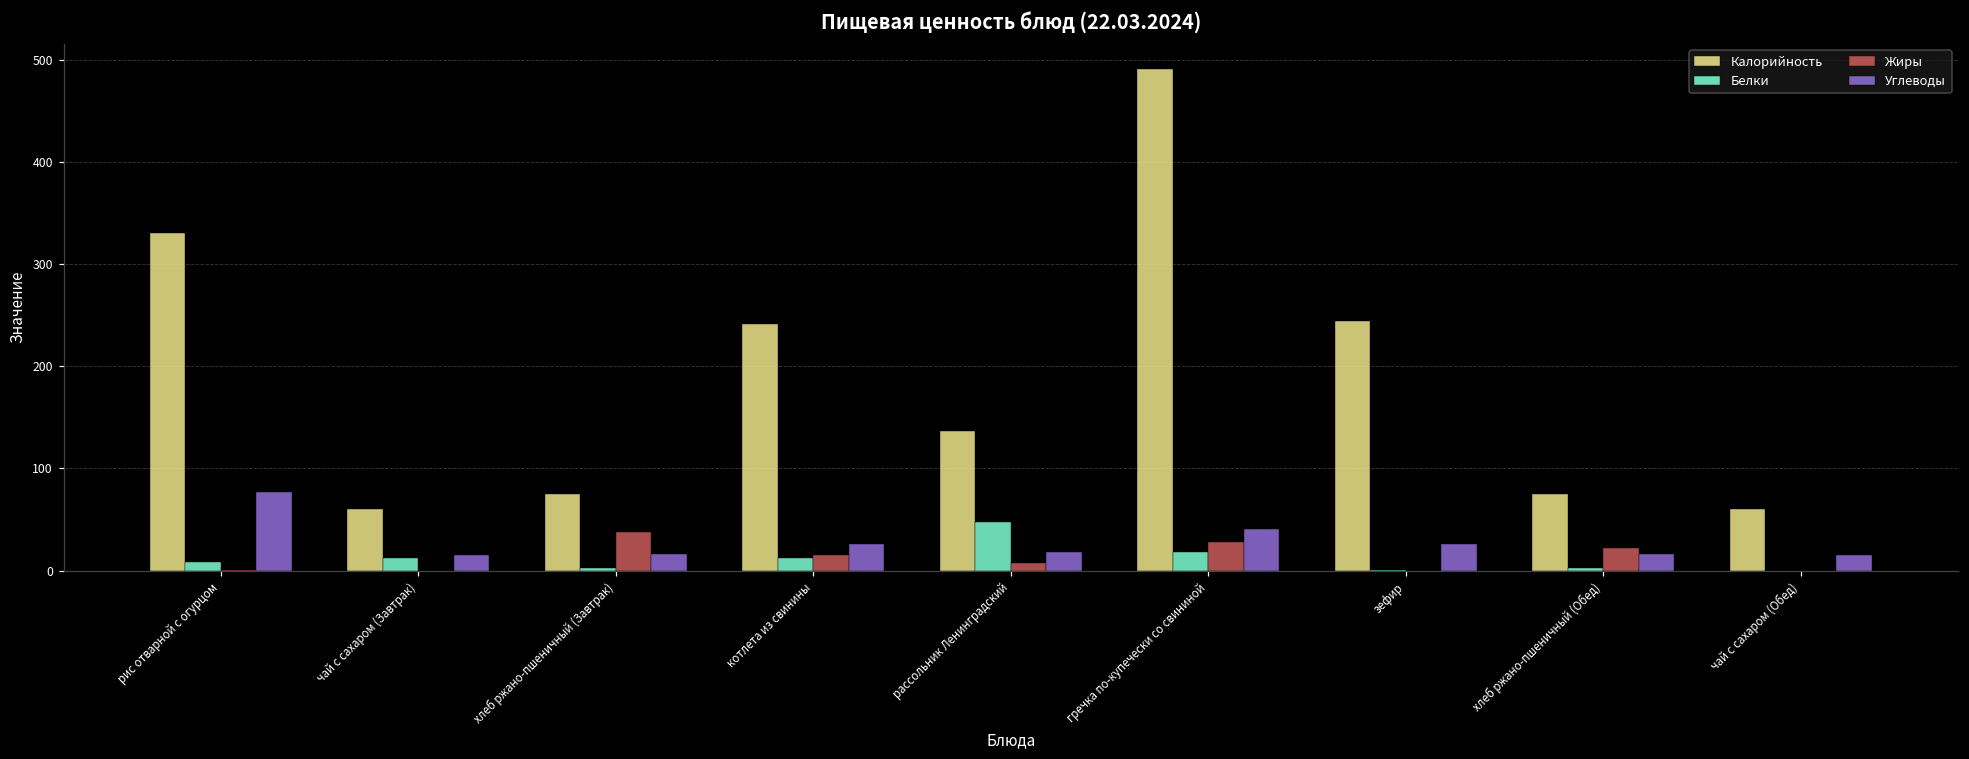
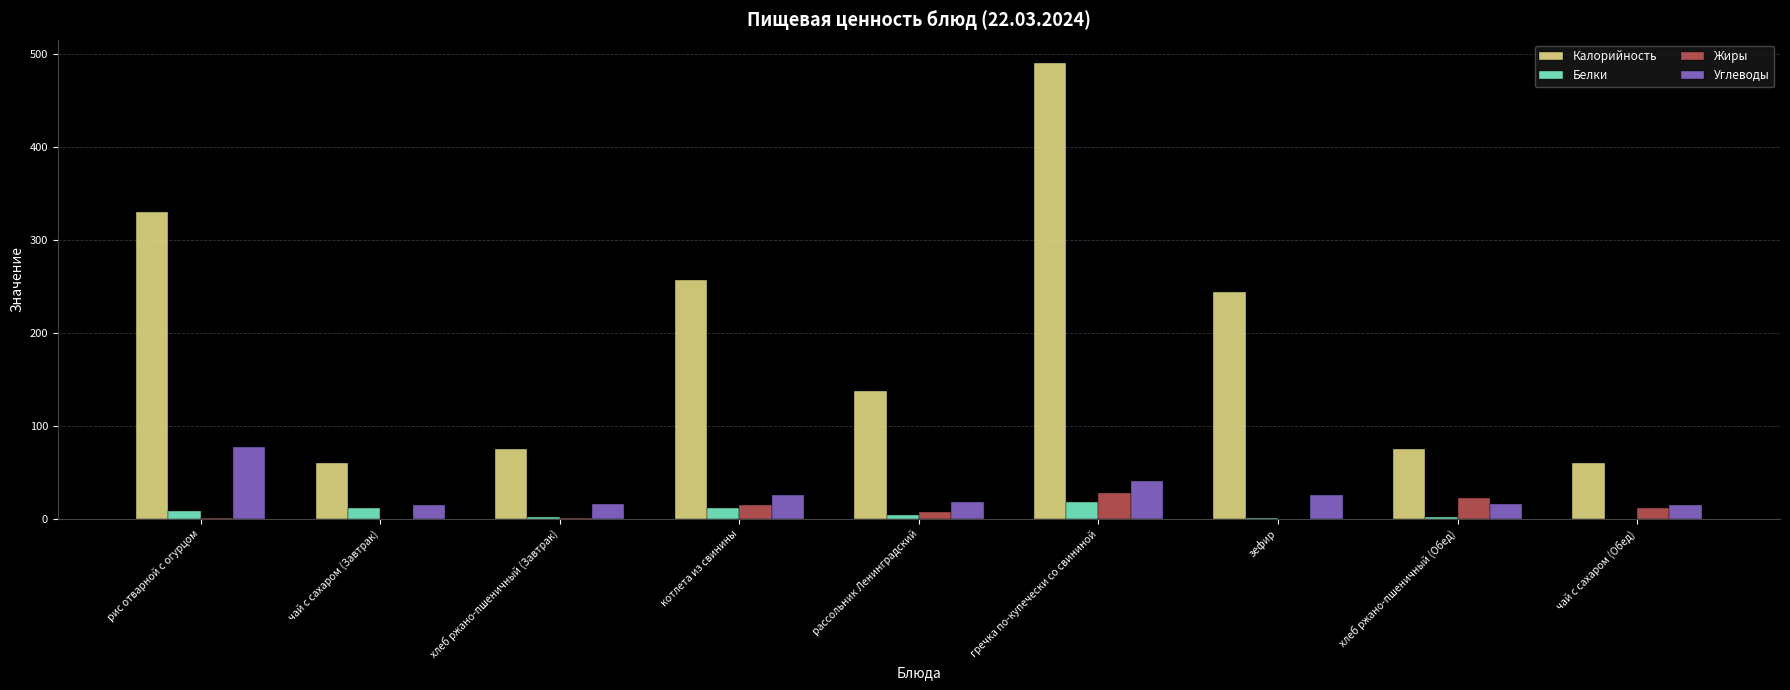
  {
    "Калорийность": {
      "рис отварной с огурцом": 330,
      "чай с сахаром (Завтрак)": 60,
      "хлеб ржано-пшеничный (Завтрак)": 80,
-     "котлета из свинины": 240,
+     "котлета из свинины": 260,
      "рассольник Ленинградский": 140,
      "гречка по-купечески со свининой": 490,
      "зефир": 240,
      "хлеб ржано-пшеничный (Обед)": 80,
      "чай с сахаром (Обед)": 60
    },
    "Белки": {
      "рис отварной с огурцом": 10,
      "чай с сахаром (Завтрак)": 10,
      "котлета из свинины": 10,
-     "рассольник Ленинградский": 50,
+     "рассольник Ленинградский": 0,
      "гречка по-купечески со свининой": 20,
      "чай с сахаром (Обед)": 0
    },
    "Жиры": {
      "чай с сахаром (Завтрак)": 0,
-     "хлеб ржано-пшеничный (Завтрак)": 40,
+     "хлеб ржано-пшеничный (Завтрак)": 0,
      "котлета из свинины": 20,
      "рассольник Ленинградский": 10,
      "гречка по-купечески со свининой": 30,
      "хлеб ржано-пшеничный (Обед)": 20,
-     "чай с сахаром (Обед)": 0
+     "чай с сахаром (Обед)": 10
    },
    "Углеводы": {
      "рис отварной с огурцом": 80,
      "чай с сахаром (Завтрак)": 20,
      "хлеб ржано-пшеничный (Завтрак)": 20,
      "котлета из свинины": 30,
      "рассольник Ленинградский": 20,
      "гречка по-купечески со свининой": 40,
      "зефир": 30,
      "хлеб ржано-пшеничный (Обед)": 20,
      "чай с сахаром (Обед)": 20
    }
  }
